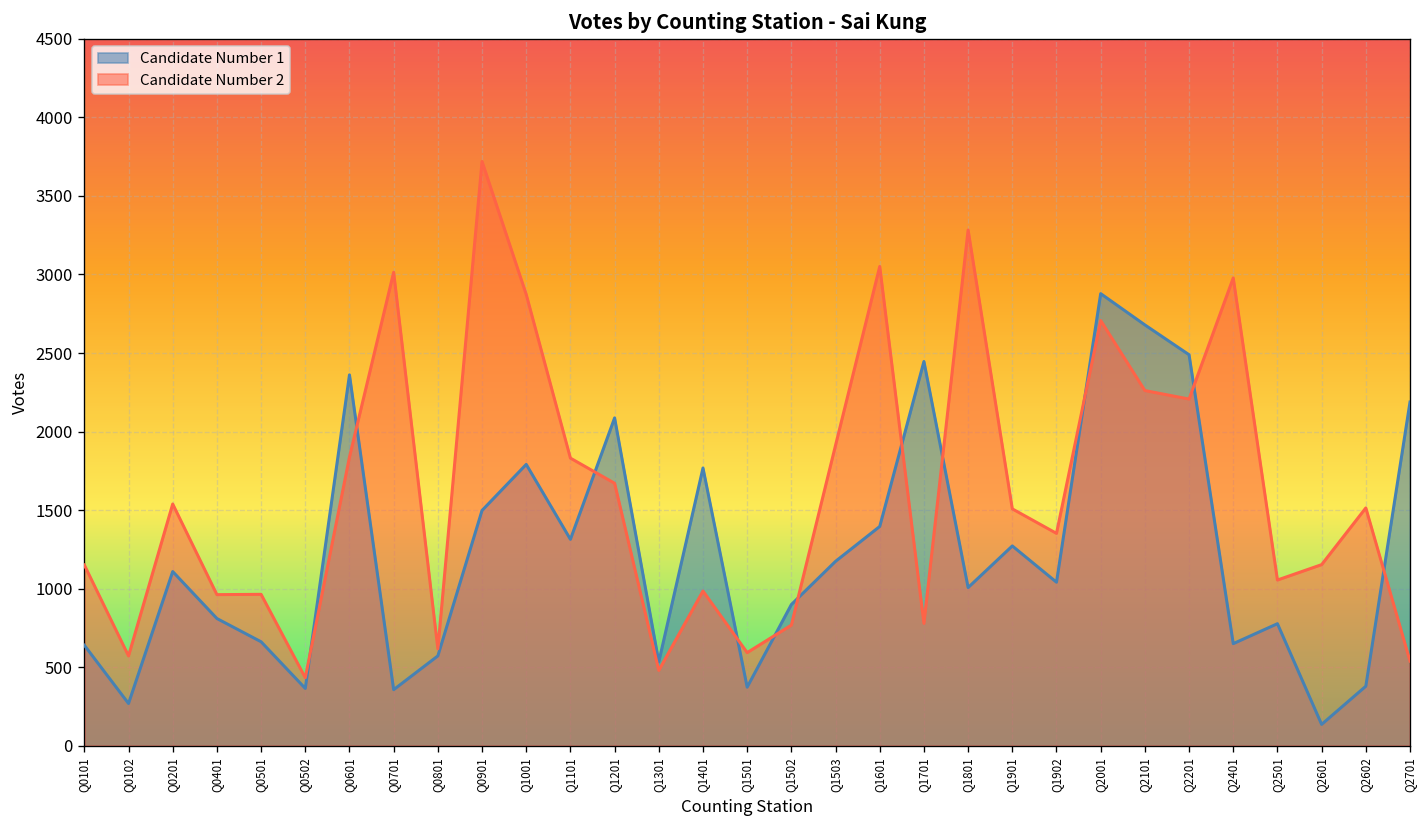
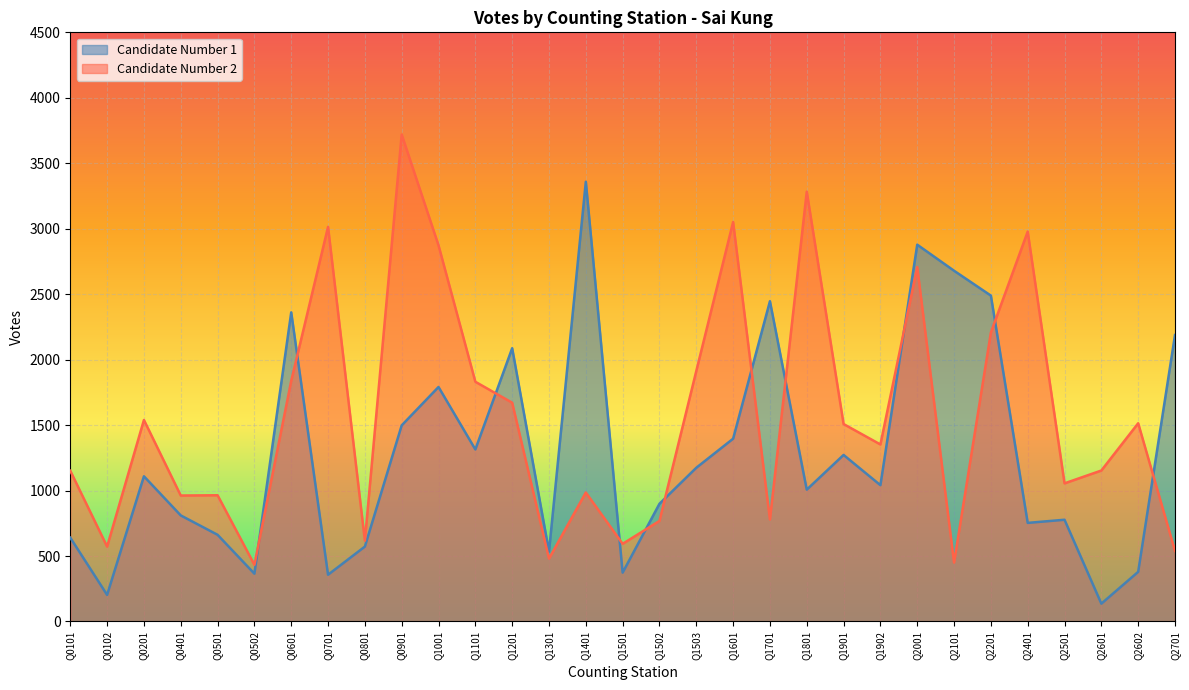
  {
    "Candidate Number 1": {
      "Q0101": 640,
-     "Q0102": 270,
+     "Q0102": 200,
      "Q0201": 1110,
      "Q0401": 810,
      "Q0501": 660,
      "Q0502": 370,
      "Q0601": 2360,
      "Q0701": 360,
      "Q0801": 570,
      "Q0901": 1500,
      "Q1001": 1790,
      "Q1101": 1310,
      "Q1201": 2090,
      "Q1301": 530,
-     "Q1401": 1770,
+     "Q1401": 3360,
      "Q1501": 370,
      "Q1502": 900,
      "Q1503": 1170,
      "Q1601": 1400,
      "Q1701": 2450,
      "Q1801": 1010,
      "Q1901": 1270,
      "Q1902": 1040,
      "Q2001": 2880,
      "Q2101": 2680,
      "Q2201": 2490,
-     "Q2401": 650,
+     "Q2401": 750,
      "Q2501": 780,
      "Q2601": 140,
      "Q2602": 380,
      "Q2701": 2190
    },
    "Candidate Number 2": {
      "Q0101": 1150,
      "Q0102": 570,
      "Q0201": 1540,
      "Q0401": 960,
      "Q0501": 960,
      "Q0502": 430,
      "Q0601": 1840,
      "Q0701": 3010,
      "Q0801": 620,
      "Q0901": 3720,
      "Q1001": 2870,
      "Q1101": 1830,
      "Q1201": 1670,
      "Q1301": 480,
      "Q1401": 990,
      "Q1501": 590,
      "Q1502": 770,
      "Q1503": 1910,
      "Q1601": 3050,
      "Q1701": 780,
      "Q1801": 3280,
      "Q1901": 1510,
      "Q1902": 1350,
      "Q2001": 2710,
-     "Q2101": 2260,
+     "Q2101": 450,
      "Q2201": 2210,
      "Q2401": 2980,
      "Q2501": 1060,
      "Q2601": 1150,
      "Q2602": 1510,
      "Q2701": 540
    }
  }
